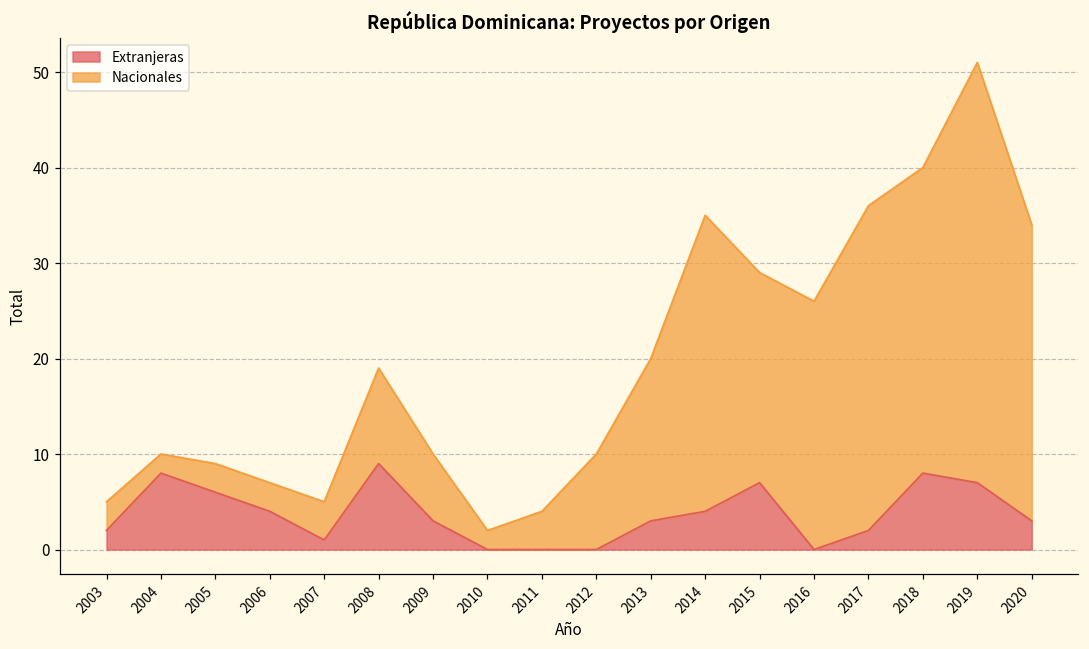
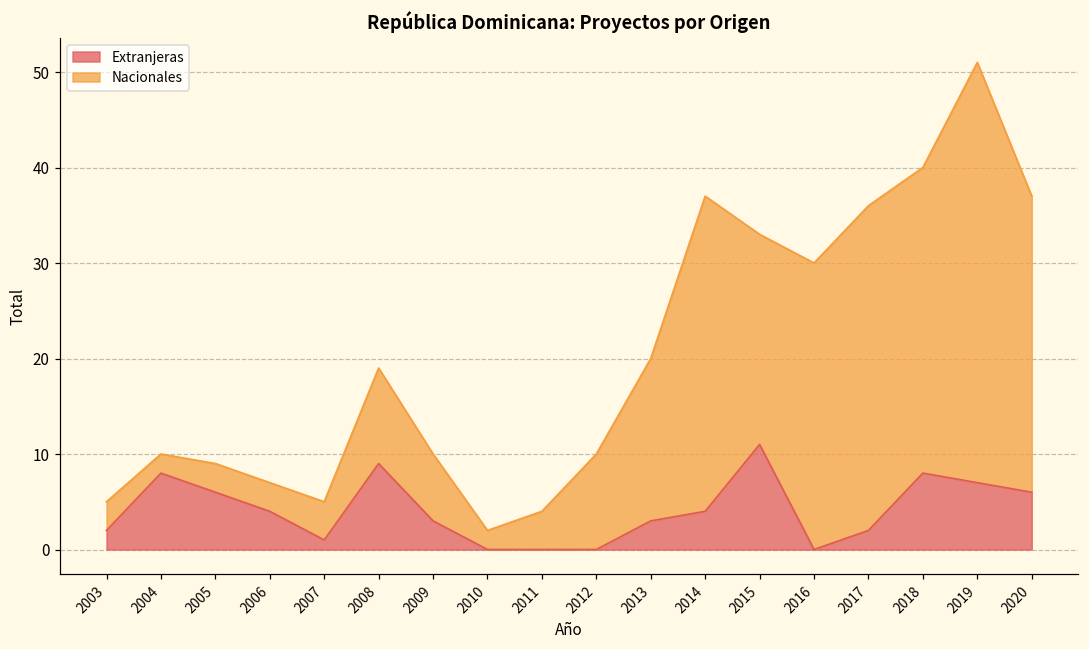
  {
    "Extranjeras": {
      "2003": 2,
      "2004": 8,
      "2005": 6,
      "2006": 4,
      "2007": 1,
      "2008": 9,
      "2009": 3,
      "2010": 0,
      "2011": 0,
      "2012": 0,
      "2013": 3,
      "2014": 4,
-     "2015": 7,
+     "2015": 11,
      "2016": 0,
      "2017": 2,
      "2018": 8,
      "2019": 7,
-     "2020": 3
+     "2020": 6
    },
    "Nacionales": {
      "2003": 3,
      "2004": 2,
      "2005": 3,
      "2006": 3,
      "2007": 4,
      "2008": 10,
      "2009": 7,
      "2010": 2,
      "2011": 4,
      "2012": 10,
      "2013": 17,
-     "2014": 31,
+     "2014": 33,
      "2015": 22,
-     "2016": 26,
+     "2016": 30,
      "2017": 34,
      "2018": 32,
      "2019": 44,
      "2020": 31
    }
  }
